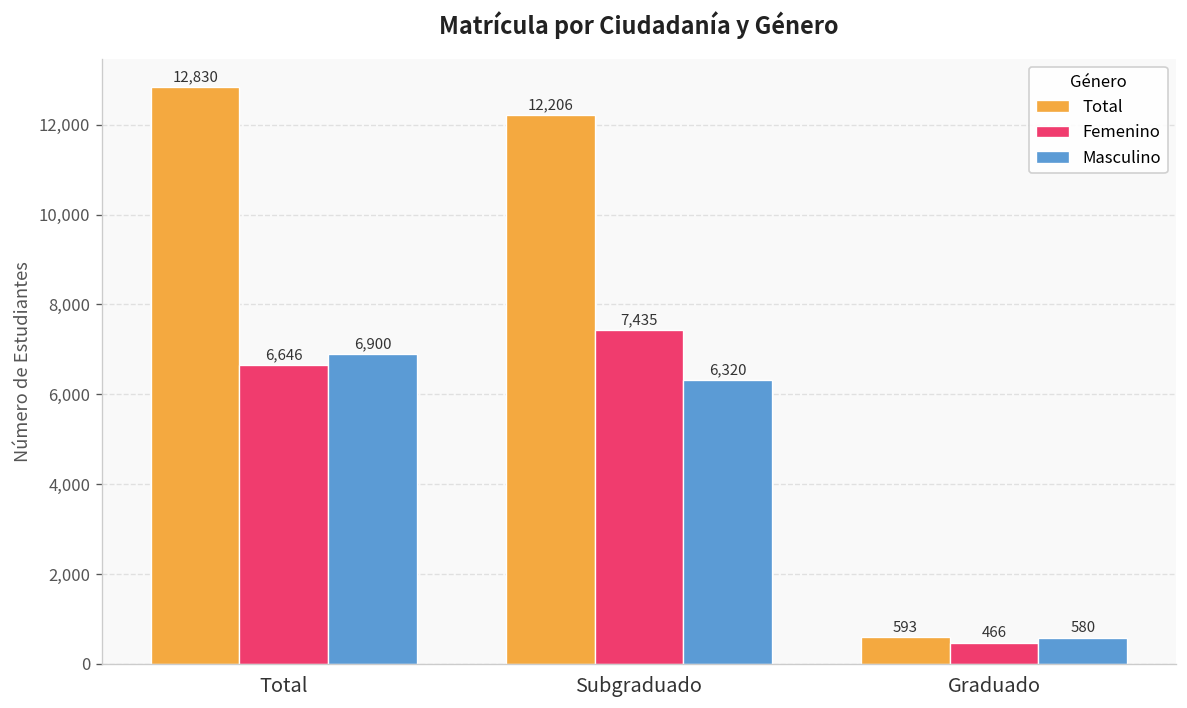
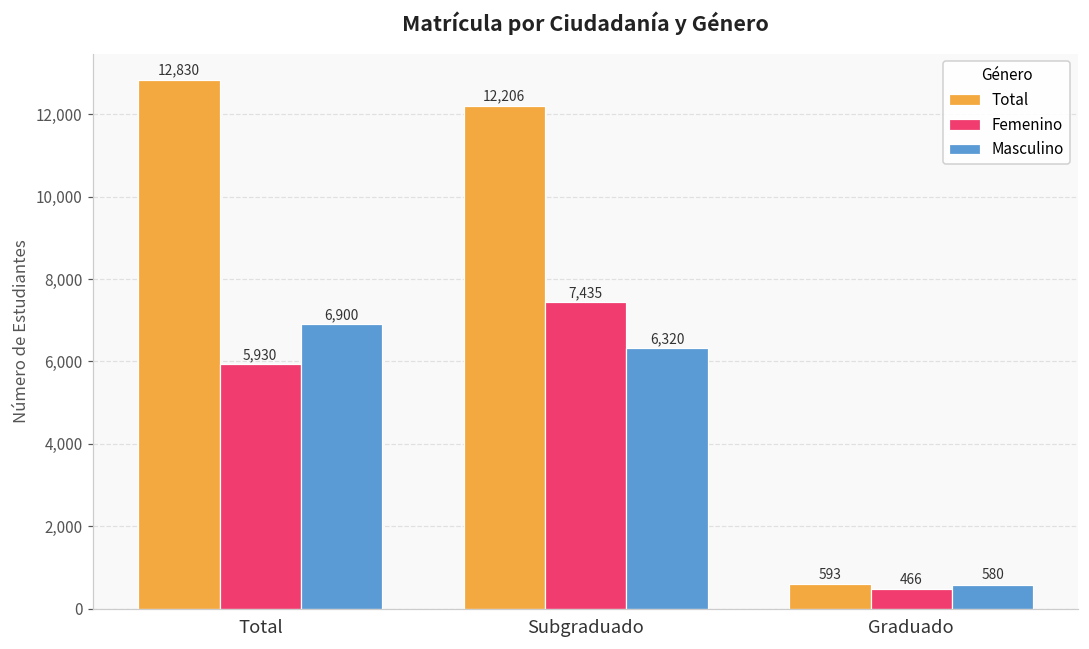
  {
    "Total": {
      "Total": "12,830",
      "Subgraduado": "12,206",
      "Graduado": "593"
    },
    "Femenino": {
-     "Total": "6,646",
+     "Total": "5,930",
      "Subgraduado": "7,435",
      "Graduado": "466"
    },
    "Masculino": {
      "Total": "6,900",
      "Subgraduado": "6,320",
      "Graduado": "580"
    }
  }
